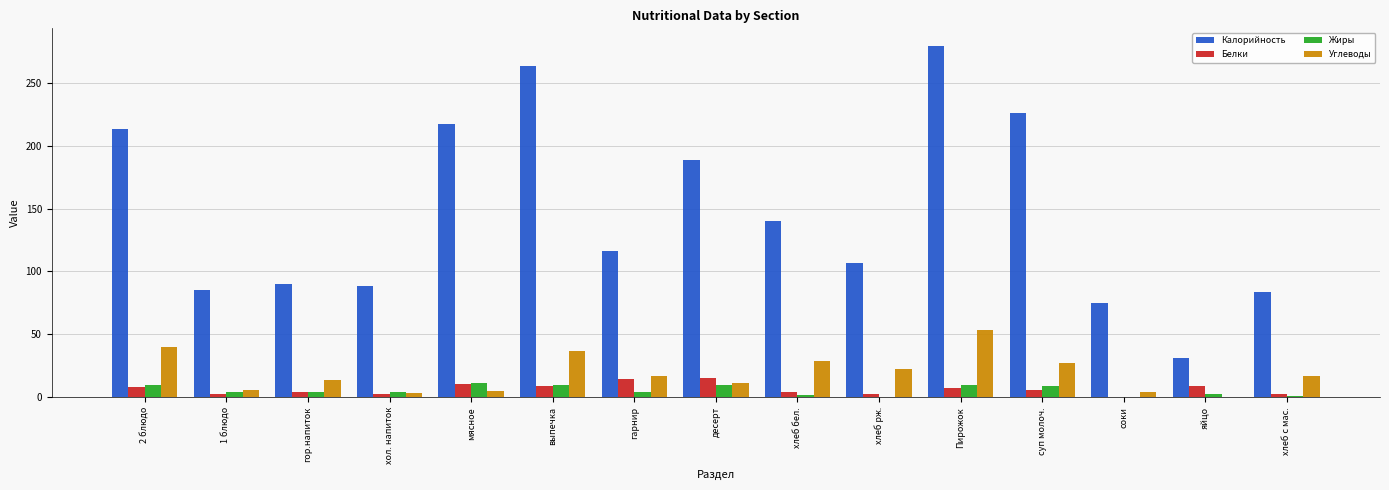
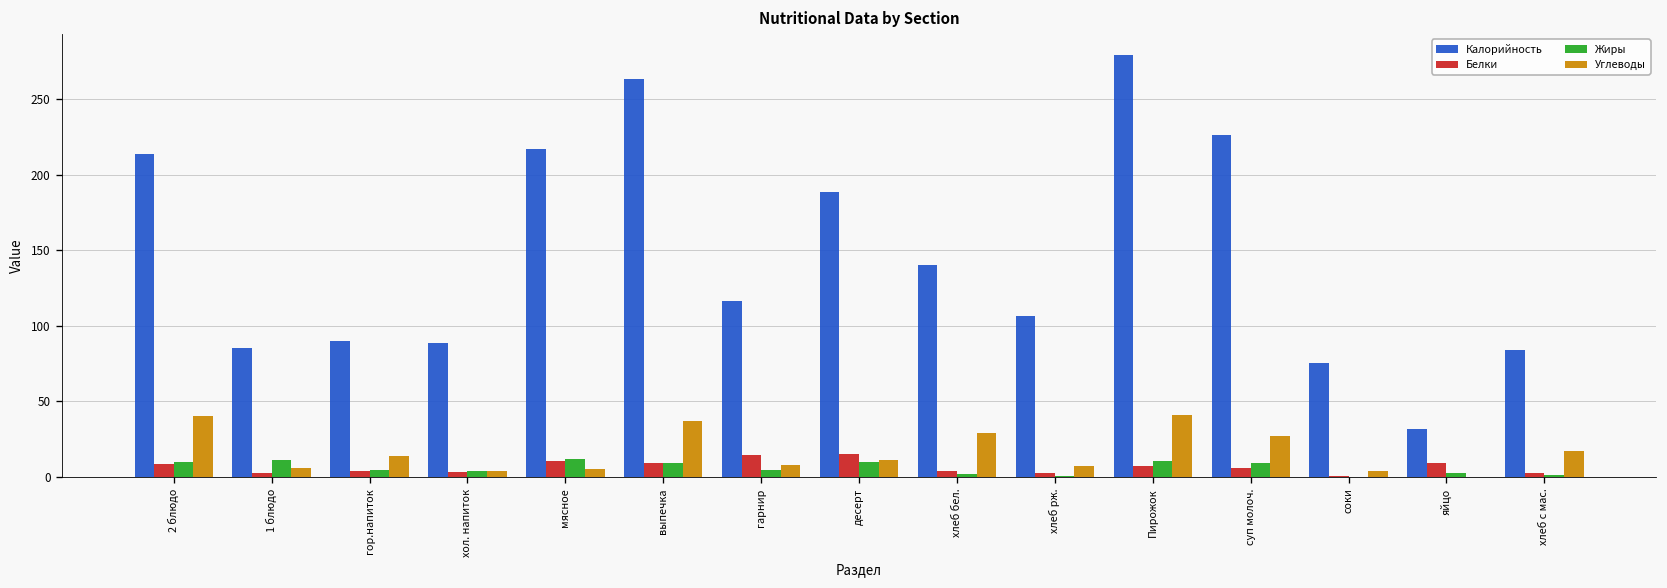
  {
    "Калорийность": {
      "2 блюдо": 213,
      "1 блюдо": 85,
      "гор.напиток": 90,
      "хол. напиток": 88,
      "мясное": 217,
      "выпечка": 263,
      "гарнир": 116,
      "десерт": 188,
      "хлеб бел.": 140,
      "хлеб рж.": 107,
      "Пирожок": 279,
      "суп молоч.": 226,
      "соки": 75,
      "яйцо": 32,
      "хлеб с мас.": 84
    },
    "Белки": {
      "2 блюдо": 8,
      "1 блюдо": 3,
      "гор.напиток": 4,
      "хол. напиток": 3,
      "мясное": 10,
      "выпечка": 9,
      "гарнир": 14,
      "десерт": 15,
      "хлеб бел.": 4,
      "хлеб рж.": 3,
      "Пирожок": 7,
      "суп молоч.": 6,
      "яйцо": 9,
      "хлеб с мас.": 3
    },
    "Жиры": {
      "2 блюдо": 10,
-     "1 блюдо": 4,
+     "1 блюдо": 11,
      "гор.напиток": 4,
      "хол. напиток": 4,
      "мясное": 12,
      "выпечка": 9,
      "гарнир": 4,
      "десерт": 10,
      "Пирожок": 10,
      "суп молоч.": 9,
      "соки": 0,
      "яйцо": 2
    },
    "Углеводы": {
      "2 блюдо": 40,
      "1 блюдо": 6,
      "гор.напиток": 14,
      "хол. напиток": 4,
      "мясное": 5,
      "выпечка": 37,
-     "гарнир": 17,
+     "гарнир": 8,
      "десерт": 11,
      "хлеб бел.": 29,
-     "хлеб рж.": 22,
-     "Пирожок": 53,
+     "хлеб рж.": 7,
+     "Пирожок": 41,
      "суп молоч.": 27,
      "соки": 4,
      "хлеб с мас.": 17
    }
  }
